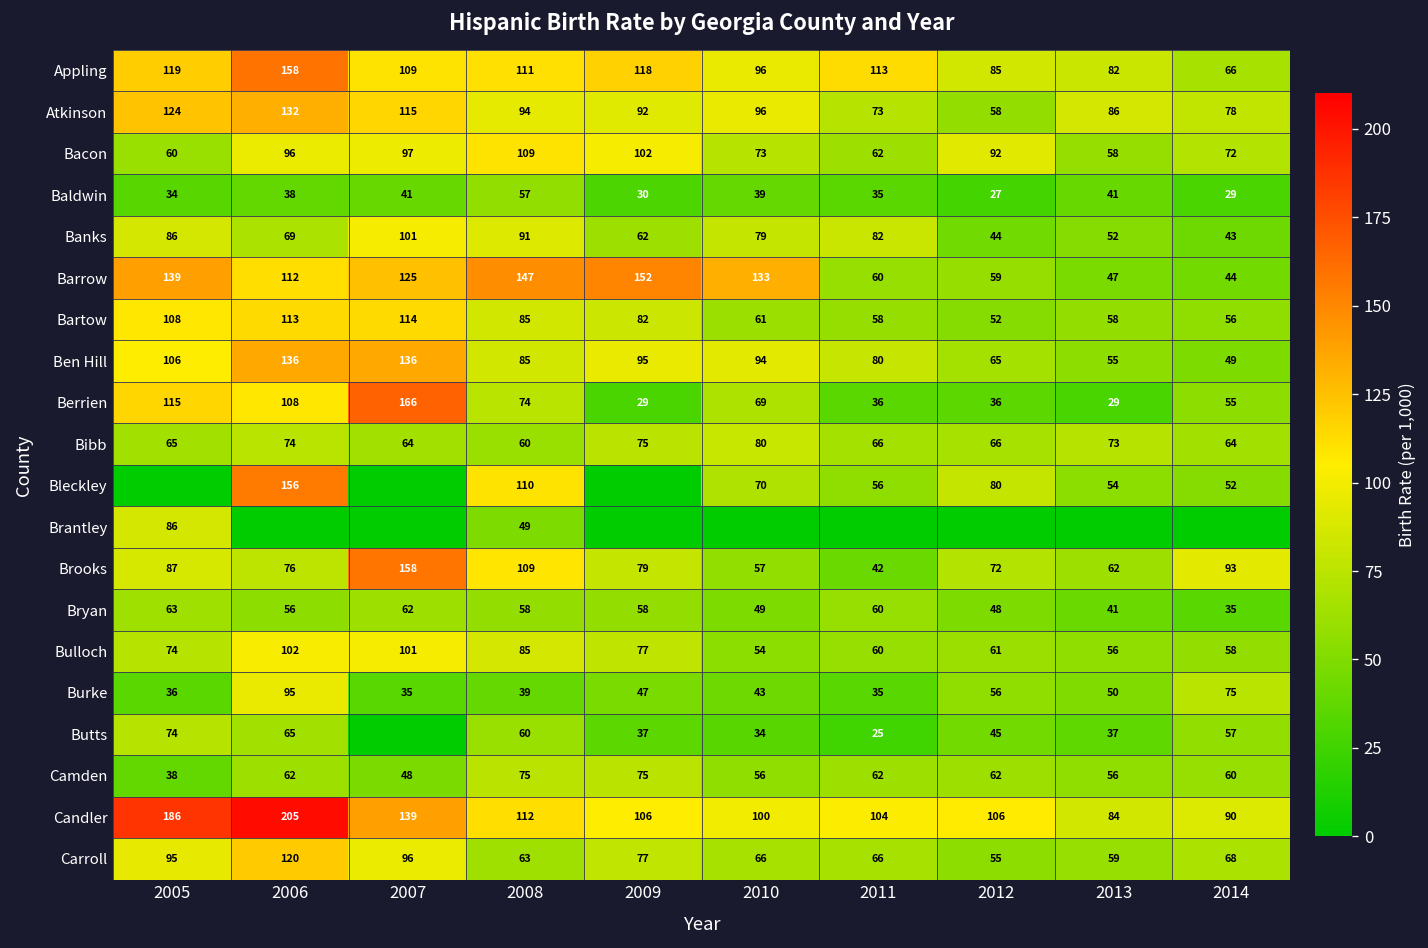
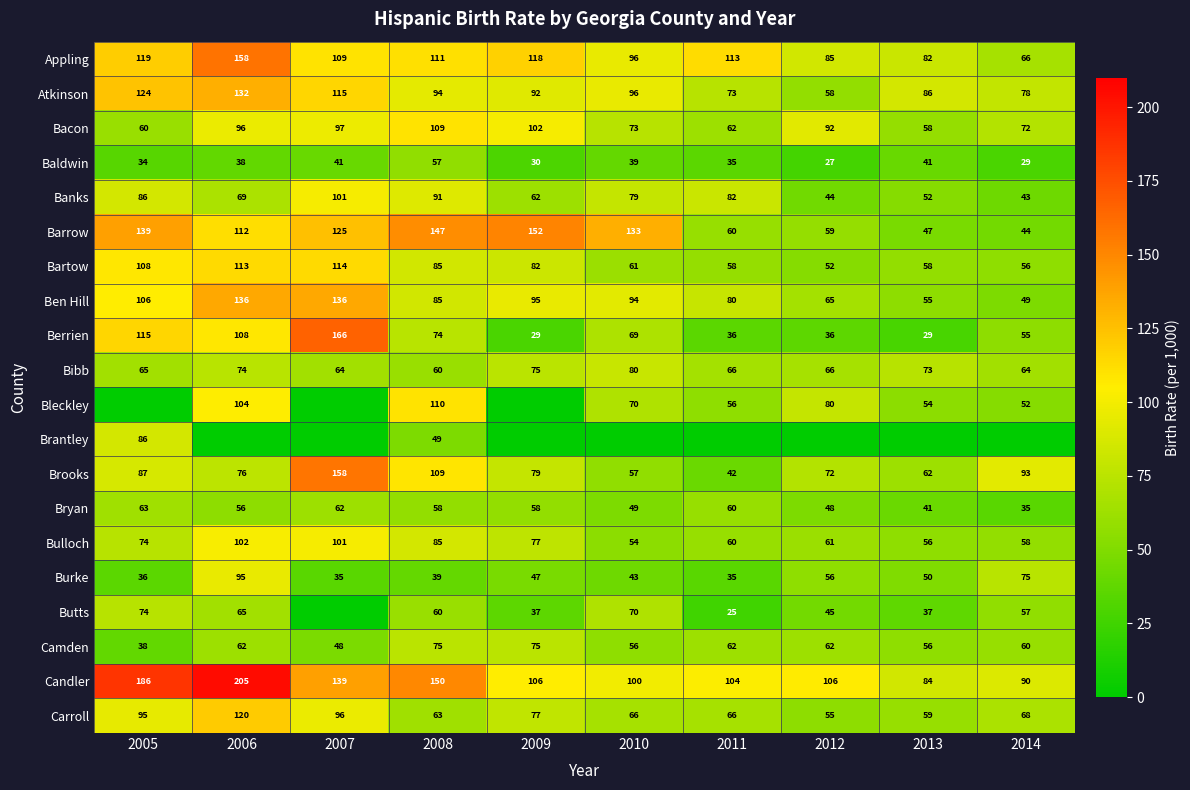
  {
    "Appling": {
      "2005": 119,
      "2006": 158,
      "2007": 109,
      "2008": 111,
      "2009": 118,
      "2010": 96,
      "2011": 113,
      "2012": 85,
      "2013": 82,
      "2014": 66
    },
    "Atkinson": {
      "2005": 124,
      "2006": 132,
      "2007": 115,
      "2008": 94,
      "2009": 92,
      "2010": 96,
      "2011": 73,
      "2012": 58,
      "2013": 86,
      "2014": 78
    },
    "Bacon": {
      "2005": 60,
      "2006": 96,
      "2007": 97,
      "2008": 109,
      "2009": 102,
      "2010": 73,
      "2011": 62,
      "2012": 92,
      "2013": 58,
      "2014": 72
    },
    "Baldwin": {
      "2005": 34,
      "2006": 38,
      "2007": 41,
      "2008": 57,
      "2009": 30,
      "2010": 39,
      "2011": 35,
      "2012": 27,
      "2013": 41,
      "2014": 29
    },
    "Banks": {
      "2005": 86,
      "2006": 69,
      "2007": 101,
      "2008": 91,
      "2009": 62,
      "2010": 79,
      "2011": 82,
      "2012": 44,
      "2013": 52,
      "2014": 43
    },
    "Barrow": {
      "2005": 139,
      "2006": 112,
      "2007": 125,
      "2008": 147,
      "2009": 152,
      "2010": 133,
      "2011": 60,
      "2012": 59,
      "2013": 47,
      "2014": 44
    },
    "Bartow": {
      "2005": 108,
      "2006": 113,
      "2007": 114,
      "2008": 85,
      "2009": 82,
      "2010": 61,
      "2011": 58,
      "2012": 52,
      "2013": 58,
      "2014": 56
    },
    "Ben Hill": {
      "2005": 106,
      "2006": 136,
      "2007": 136,
      "2008": 85,
      "2009": 95,
      "2010": 94,
      "2011": 80,
      "2012": 65,
      "2013": 55,
      "2014": 49
    },
    "Berrien": {
      "2005": 115,
      "2006": 108,
      "2007": 166,
      "2008": 74,
      "2009": 29,
      "2010": 69,
      "2011": 36,
      "2012": 36,
      "2013": 29,
      "2014": 55
    },
    "Bibb": {
      "2005": 65,
      "2006": 74,
      "2007": 64,
      "2008": 60,
      "2009": 75,
      "2010": 80,
      "2011": 66,
      "2012": 66,
      "2013": 73,
      "2014": 64
    },
    "Bleckley": {
-     "2006": 156,
+     "2006": 104,
      "2008": 110,
      "2010": 70,
      "2011": 56,
      "2012": 80,
      "2013": 54,
      "2014": 52
    },
    "Brantley": {
      "2005": 86,
      "2008": 49
    },
    "Brooks": {
      "2005": 87,
      "2006": 76,
      "2007": 158,
      "2008": 109,
      "2009": 79,
      "2010": 57,
      "2011": 42,
      "2012": 72,
      "2013": 62,
      "2014": 93
    },
    "Bryan": {
      "2005": 63,
      "2006": 56,
      "2007": 62,
      "2008": 58,
      "2009": 58,
      "2010": 49,
      "2011": 60,
      "2012": 48,
      "2013": 41,
      "2014": 35
    },
    "Bulloch": {
      "2005": 74,
      "2006": 102,
      "2007": 101,
      "2008": 85,
      "2009": 77,
      "2010": 54,
      "2011": 60,
      "2012": 61,
      "2013": 56,
      "2014": 58
    },
    "Burke": {
      "2005": 36,
      "2006": 95,
      "2007": 35,
      "2008": 39,
      "2009": 47,
      "2010": 43,
      "2011": 35,
      "2012": 56,
      "2013": 50,
      "2014": 75
    },
    "Butts": {
      "2005": 74,
      "2006": 65,
      "2008": 60,
      "2009": 37,
-     "2010": 34,
+     "2010": 70,
      "2011": 25,
      "2012": 45,
      "2013": 37,
      "2014": 57
    },
    "Camden": {
      "2005": 38,
      "2006": 62,
      "2007": 48,
      "2008": 75,
      "2009": 75,
      "2010": 56,
      "2011": 62,
      "2012": 62,
      "2013": 56,
      "2014": 60
    },
    "Candler": {
      "2005": 186,
      "2006": 205,
      "2007": 139,
-     "2008": 112,
+     "2008": 150,
      "2009": 106,
      "2010": 100,
      "2011": 104,
      "2012": 106,
      "2013": 84,
      "2014": 90
    },
    "Carroll": {
      "2005": 95,
      "2006": 120,
      "2007": 96,
      "2008": 63,
      "2009": 77,
      "2010": 66,
      "2011": 66,
      "2012": 55,
      "2013": 59,
      "2014": 68
    }
  }
